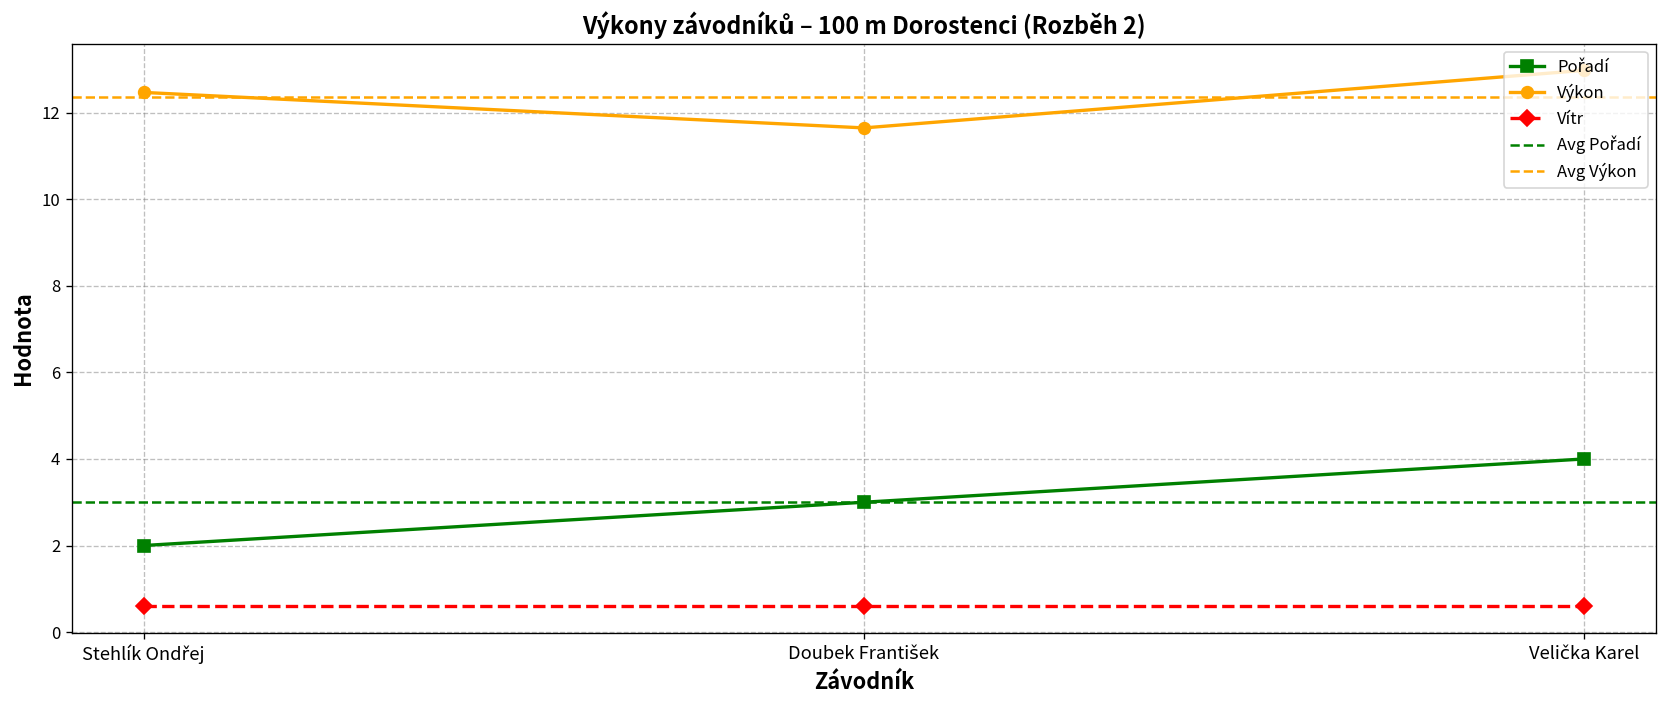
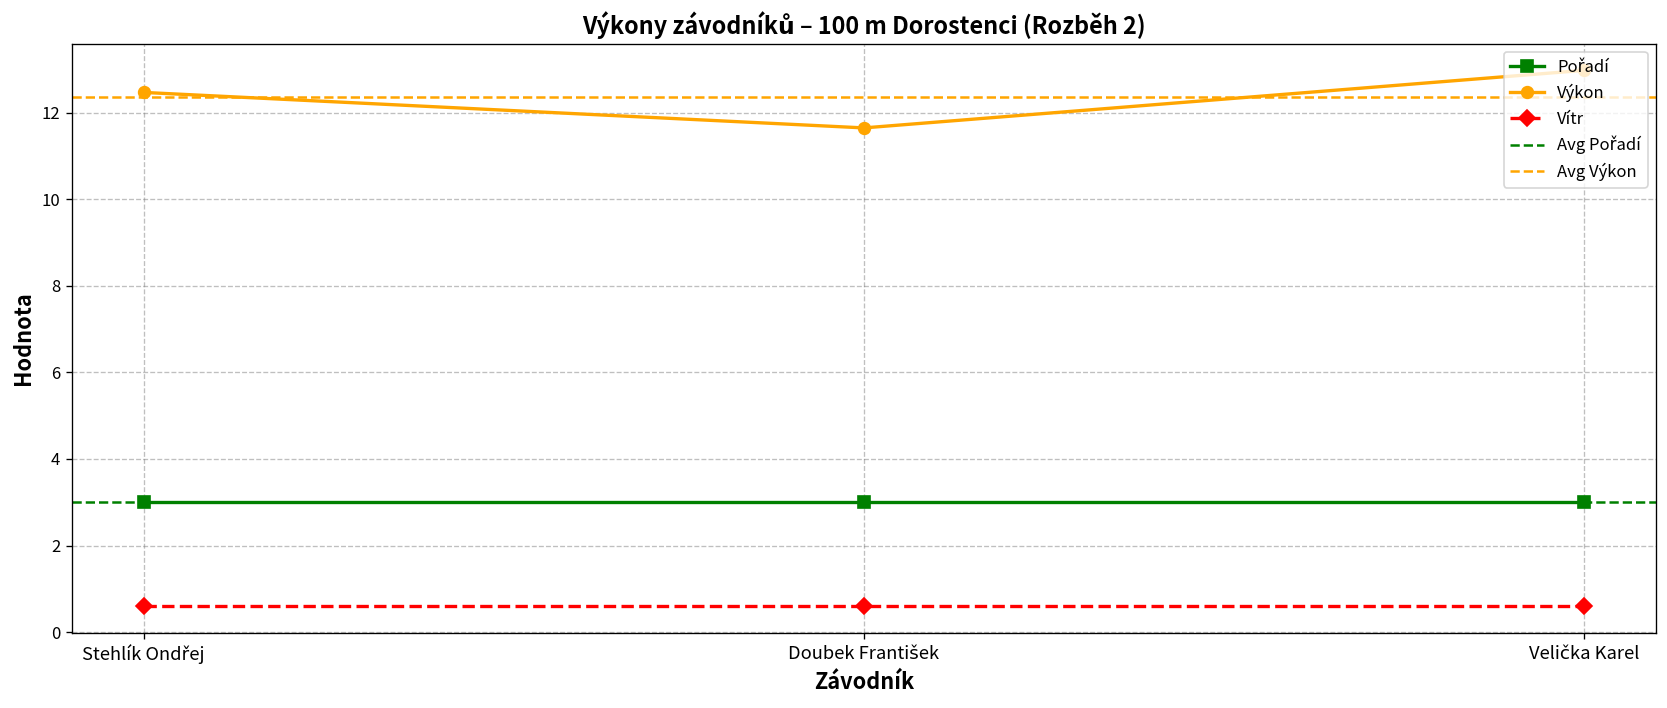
  {
    "Pořadí": {
-     "Stehlík Ondřej": 2,
+     "Stehlík Ondřej": 3,
      "Doubek František": 3,
-     "Velička Karel": 4
+     "Velička Karel": 3
    },
    "Výkon": {
      "Stehlík Ondřej": 12.5,
      "Doubek František": 11.7
    },
    "Vítr": {
      "Stehlík Ondřej": 0.6,
      "Doubek František": 0.6,
      "Velička Karel": 0.6
    }
  }
